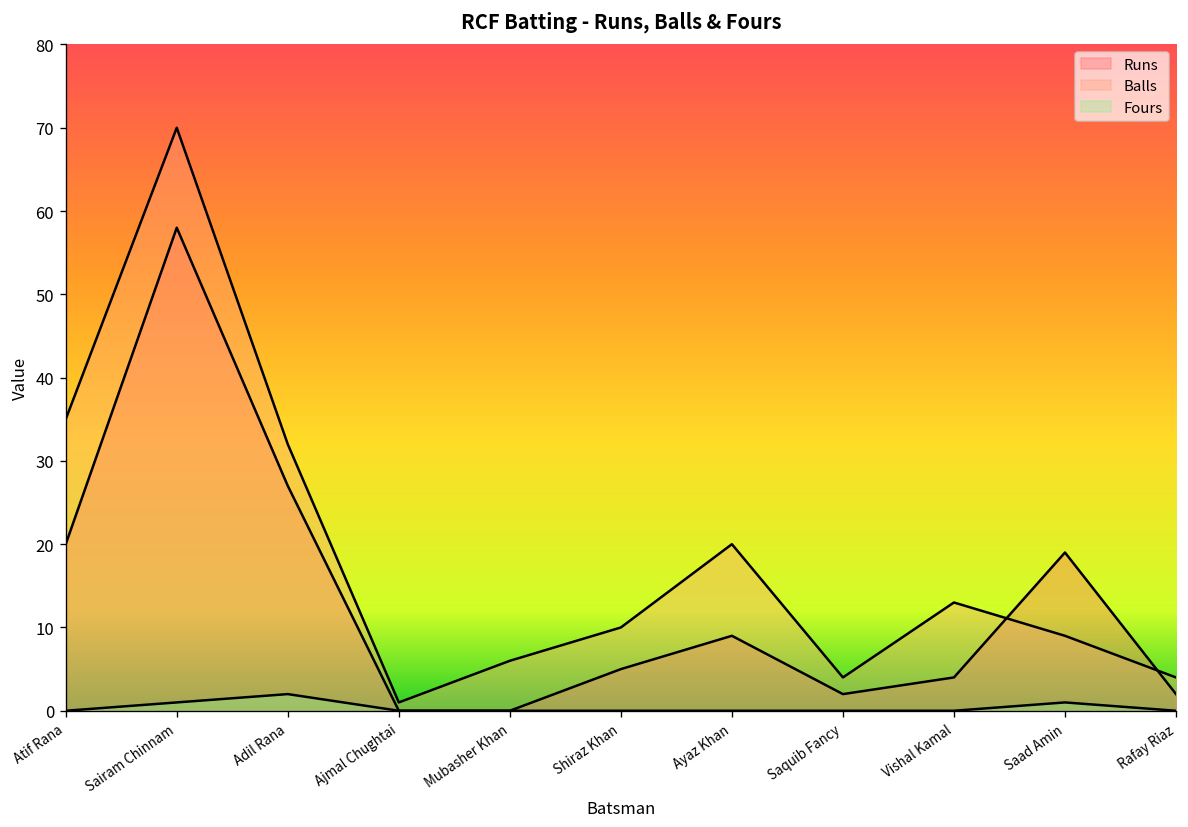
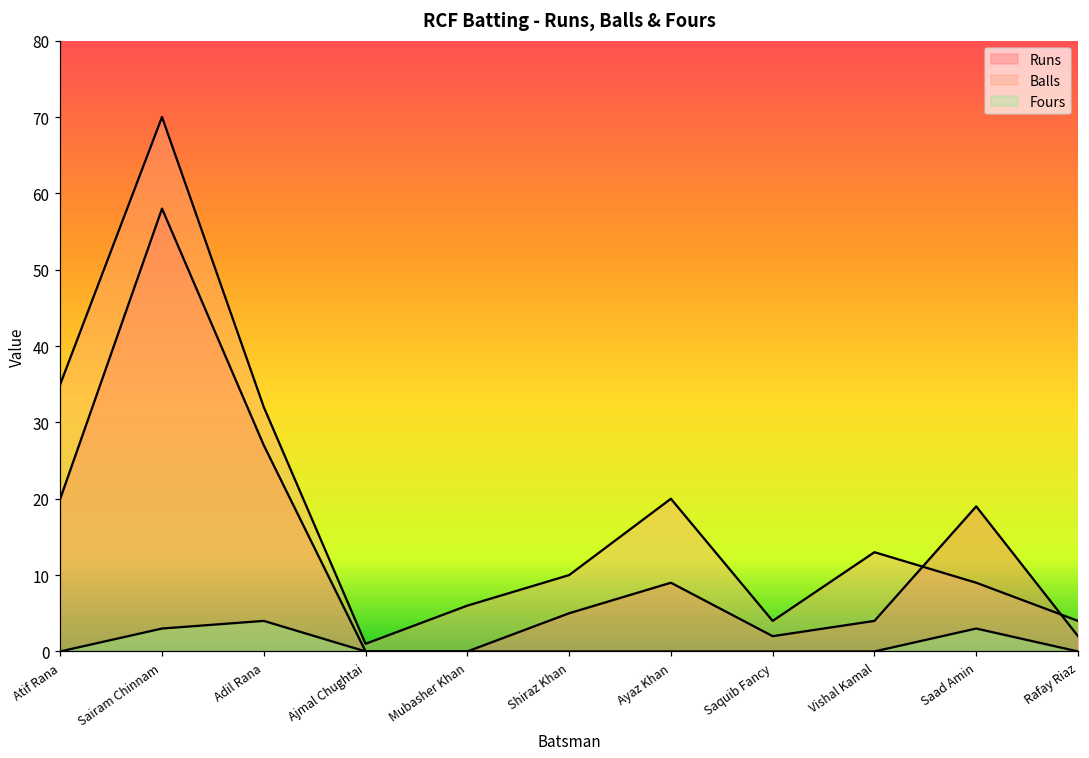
  {
    "Fours": {
      "Atif Rana": 0,
-     "Sairam Chinnam": 1,
-     "Adil Rana": 2,
+     "Sairam Chinnam": 3,
+     "Adil Rana": 4,
      "Shiraz Khan": 0,
      "Ayaz Khan": 0,
      "Saquib Fancy": 0,
      "Vishal Kamal": 0,
-     "Saad Amin": 1,
+     "Saad Amin": 3,
      "Rafay Riaz": 0
    }
  }
